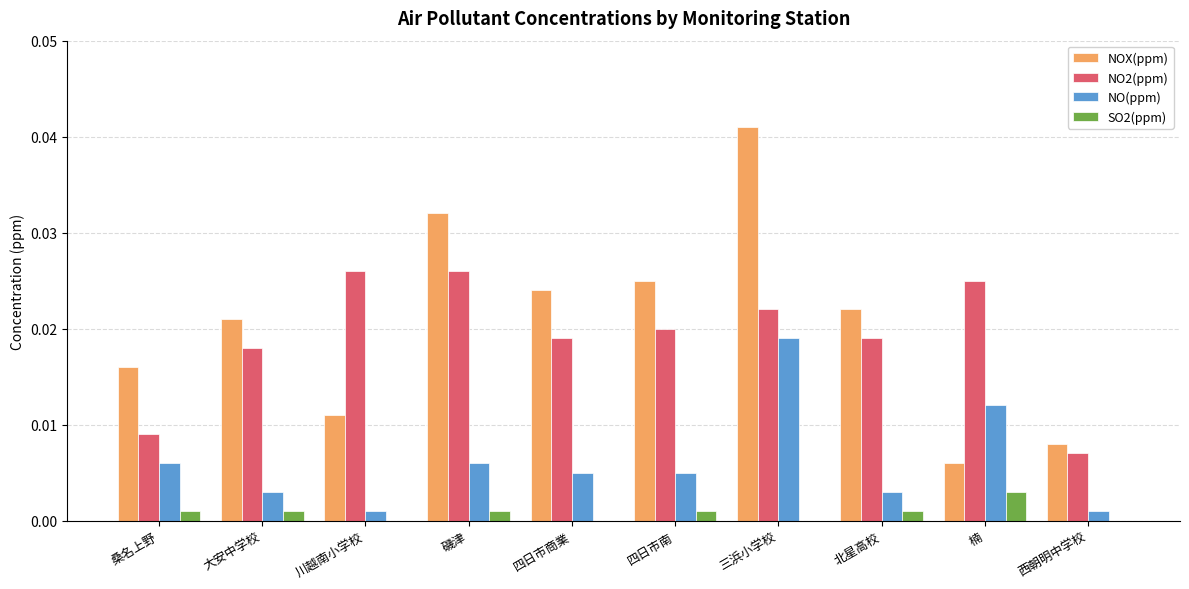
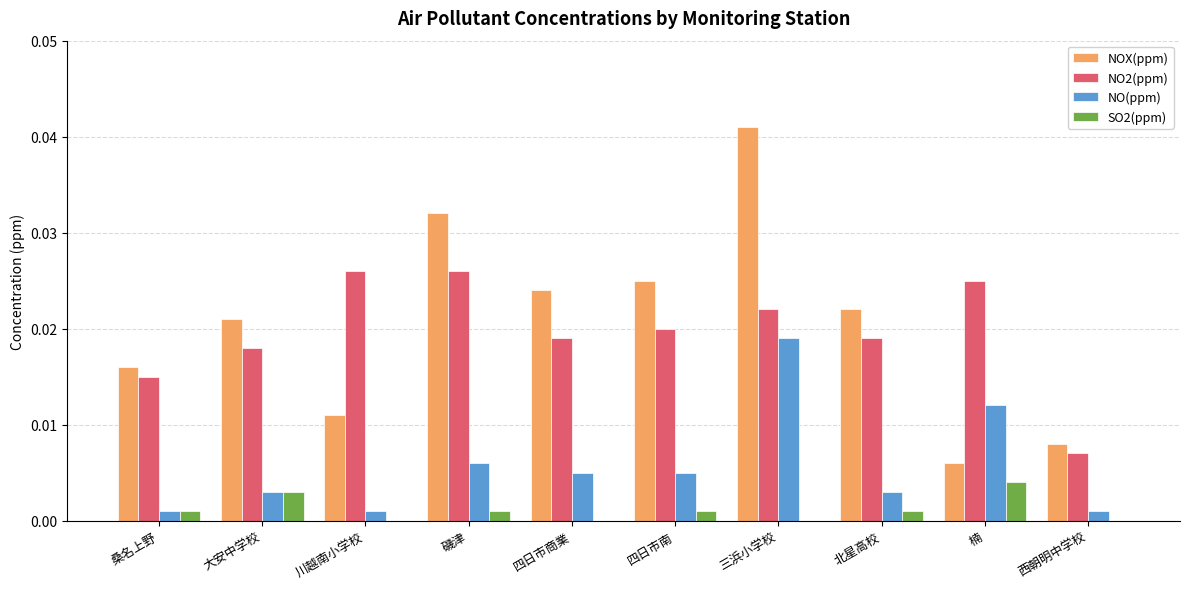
  {
    "NOX(ppm)": {
      "桑名上野": 0.016,
      "大安中学校": 0.021,
      "川越南小学校": 0.011,
      "磯津": 0.032,
      "四日市商業": 0.024,
      "四日市南": 0.025,
      "三浜小学校": 0.041,
      "北星高校": 0.022,
      "楠": 0.006,
      "西朝明中学校": 0.008
    },
    "NO2(ppm)": {
-     "桑名上野": 0.009,
+     "桑名上野": 0.015,
      "大安中学校": 0.018,
      "川越南小学校": 0.026,
      "磯津": 0.026,
      "四日市商業": 0.019,
      "四日市南": 0.020,
      "三浜小学校": 0.022,
      "北星高校": 0.019,
      "楠": 0.025,
      "西朝明中学校": 0.007
    },
    "NO(ppm)": {
-     "桑名上野": 0.006,
+     "桑名上野": 0.001,
      "大安中学校": 0.003,
      "川越南小学校": 0.001,
      "磯津": 0.006,
      "四日市商業": 0.005,
      "四日市南": 0.005,
      "三浜小学校": 0.019,
      "北星高校": 0.003,
      "楠": 0.012,
      "西朝明中学校": 0.001
    },
    "SO2(ppm)": {
      "桑名上野": 0.001,
-     "大安中学校": 0.001,
+     "大安中学校": 0.003,
      "川越南小学校": 0.000,
      "磯津": 0.001,
      "四日市商業": 0.000,
      "四日市南": 0.001,
      "三浜小学校": 0.000,
      "北星高校": 0.001,
-     "楠": 0.003,
+     "楠": 0.004,
      "西朝明中学校": 0.000
    }
  }
